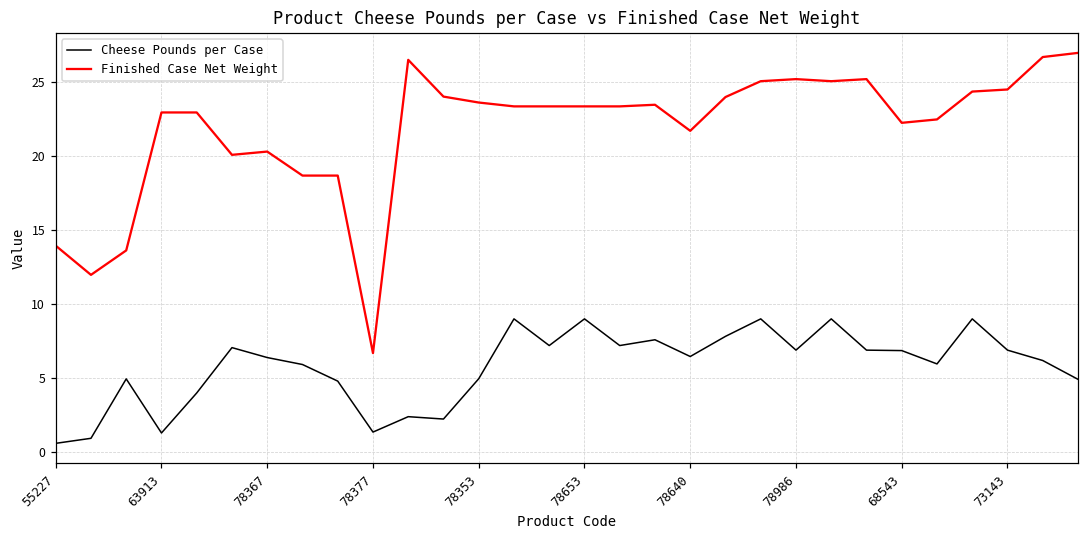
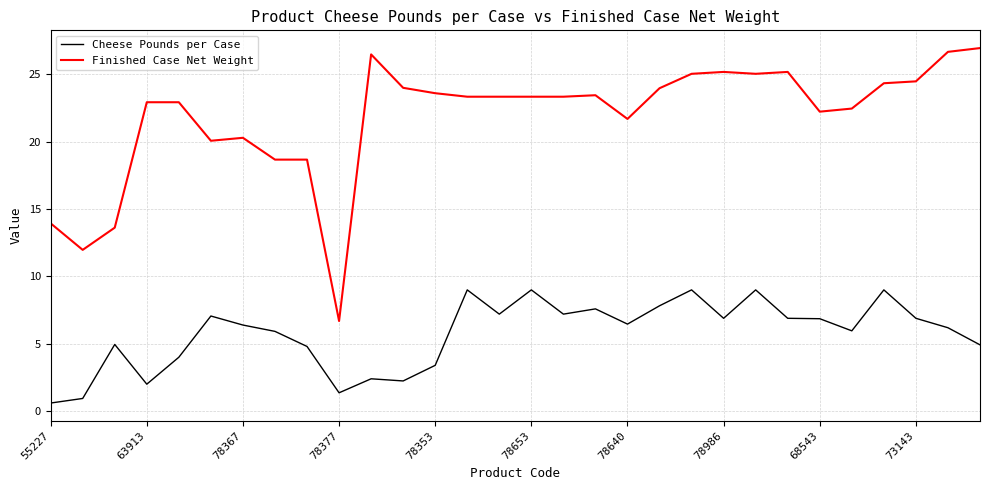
  {
    "Cheese Pounds per Case": {
      "55227": 0.6,
-     "63913": 1.3,
+     "63913": 2.0,
      "78367": 6.4,
      "78377": 1.4,
-     "78353": 5.0,
+     "78353": 3.4,
      "78653": 9.0,
      "78640": 6.5,
      "78986": 6.9,
      "68543": 6.9,
      "73143": 6.9
    },
    "Finished Case Net Weight": {
      "55227": 13.9,
      "63913": 22.9,
      "78367": 20.3,
      "78377": 6.7,
      "78353": 23.6,
      "78653": 23.3,
      "78640": 21.7,
      "78986": 25.2,
      "68543": 22.2,
      "73143": 24.5
    }
  }
